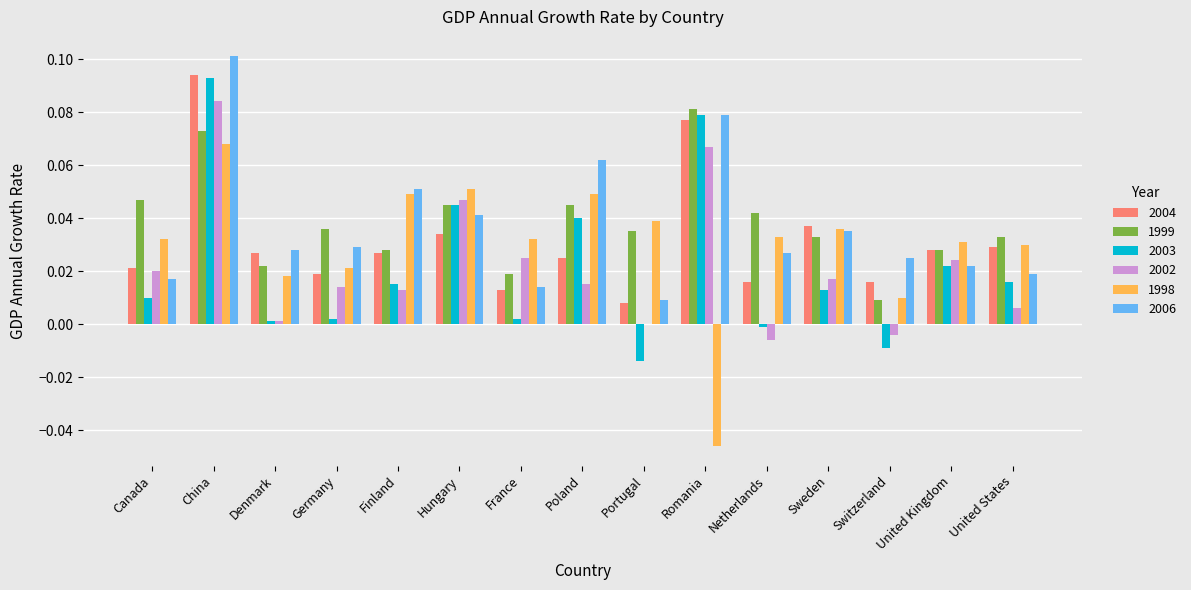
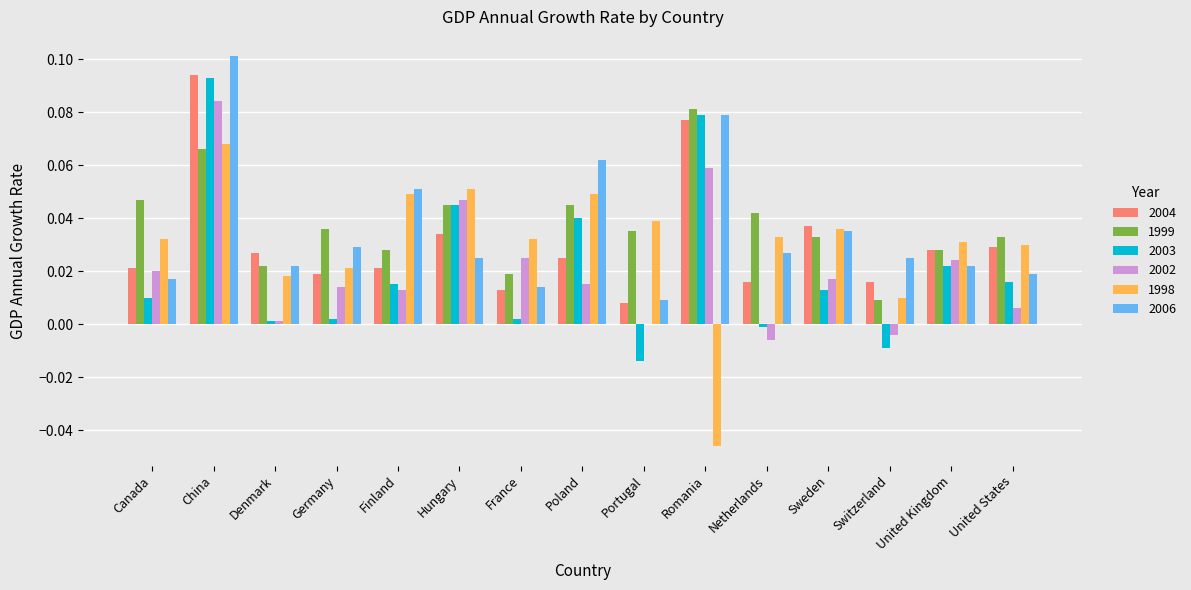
  {
    "2004": {
      "Canada": 0.021,
      "China": 0.094,
      "Denmark": 0.027,
      "Germany": 0.019,
-     "Finland": 0.027,
+     "Finland": 0.021,
      "Hungary": 0.034,
      "France": 0.013,
      "Poland": 0.025,
      "Portugal": 0.008,
      "Romania": 0.077,
      "Netherlands": 0.016,
      "Sweden": 0.037,
      "Switzerland": 0.016,
      "United Kingdom": 0.028,
      "United States": 0.029
    },
    "1999": {
      "Canada": 0.047,
-     "China": 0.073,
+     "China": 0.066,
      "Denmark": 0.022,
      "Germany": 0.036,
      "Finland": 0.028,
      "Hungary": 0.045,
      "France": 0.019,
      "Poland": 0.045,
      "Portugal": 0.035,
      "Romania": 0.081,
      "Netherlands": 0.042,
      "Sweden": 0.033,
      "Switzerland": 0.009,
      "United Kingdom": 0.028,
      "United States": 0.033
    },
    "2003": {
      "Canada": 0.010,
      "China": 0.093,
      "Denmark": 0.001,
      "Germany": 0.002,
      "Finland": 0.015,
      "Hungary": 0.045,
      "France": 0.002,
      "Poland": 0.040,
      "Portugal": -0.014,
      "Romania": 0.079,
      "Netherlands": -0.001,
      "Sweden": 0.013,
      "Switzerland": -0.009,
      "United Kingdom": 0.022,
      "United States": 0.016
    },
    "2002": {
      "Canada": 0.020,
      "China": 0.084,
      "Denmark": 0.001,
      "Germany": 0.014,
      "Finland": 0.013,
      "Hungary": 0.047,
      "France": 0.025,
      "Poland": 0.015,
      "Portugal": 0.000,
-     "Romania": 0.067,
+     "Romania": 0.059,
      "Netherlands": -0.006,
      "Sweden": 0.017,
      "Switzerland": -0.004,
      "United Kingdom": 0.024,
      "United States": 0.006
    },
    "1998": {
      "Canada": 0.032,
      "China": 0.068,
      "Denmark": 0.018,
      "Germany": 0.021,
      "Finland": 0.049,
      "Hungary": 0.051,
      "France": 0.032,
      "Poland": 0.049,
      "Portugal": 0.039,
      "Romania": -0.046,
      "Netherlands": 0.033,
      "Sweden": 0.036,
      "Switzerland": 0.010,
      "United Kingdom": 0.031,
      "United States": 0.030
    },
    "2006": {
      "Canada": 0.017,
      "China": 0.101,
-     "Denmark": 0.028,
+     "Denmark": 0.022,
      "Germany": 0.029,
      "Finland": 0.051,
-     "Hungary": 0.041,
+     "Hungary": 0.025,
      "France": 0.014,
      "Poland": 0.062,
      "Portugal": 0.009,
      "Romania": 0.079,
      "Netherlands": 0.027,
      "Sweden": 0.035,
      "Switzerland": 0.025,
      "United Kingdom": 0.022,
      "United States": 0.019
    }
  }
